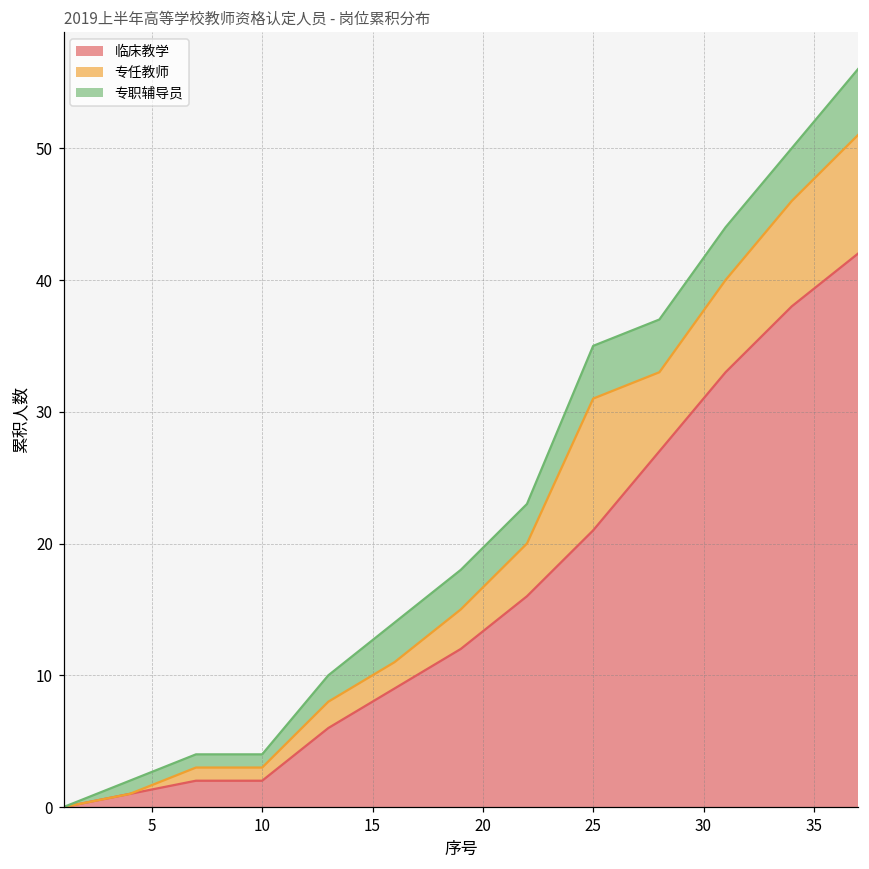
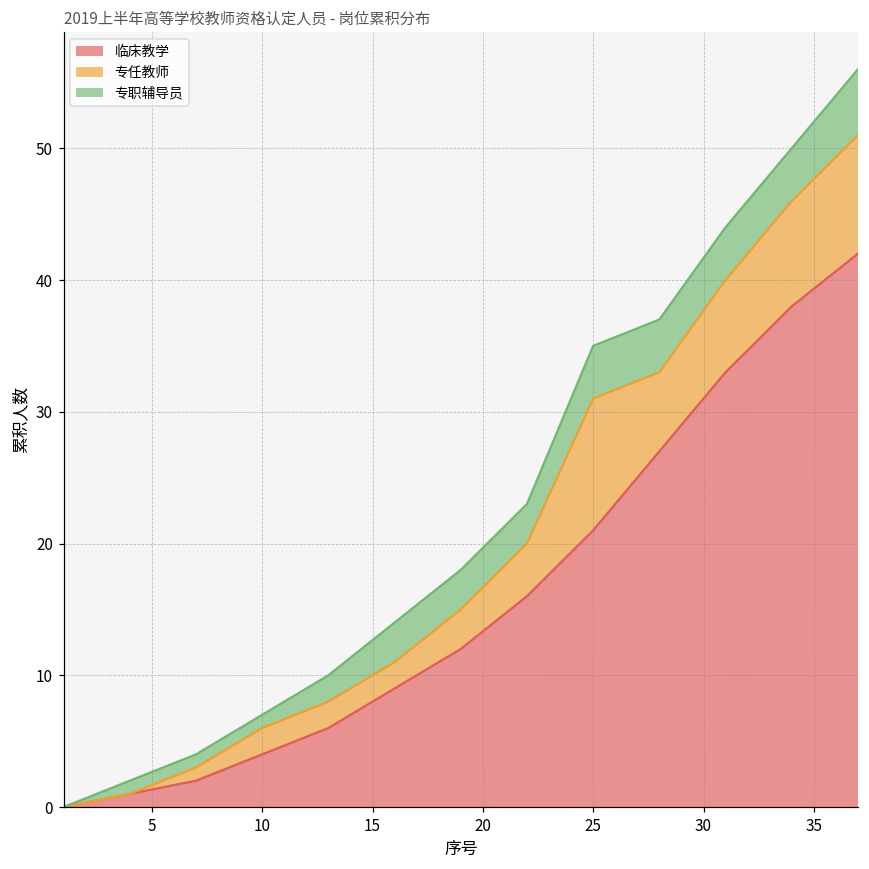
  {
    "临床教学": {
-     "10": 2,
+     "10": 4,
      "25": 21
    },
    "专任教师": {
-     "10": 1,
+     "10": 2,
      "25": 10
    },
    "专职辅导员": {
      "10": 1,
      "25": 4
    }
  }
